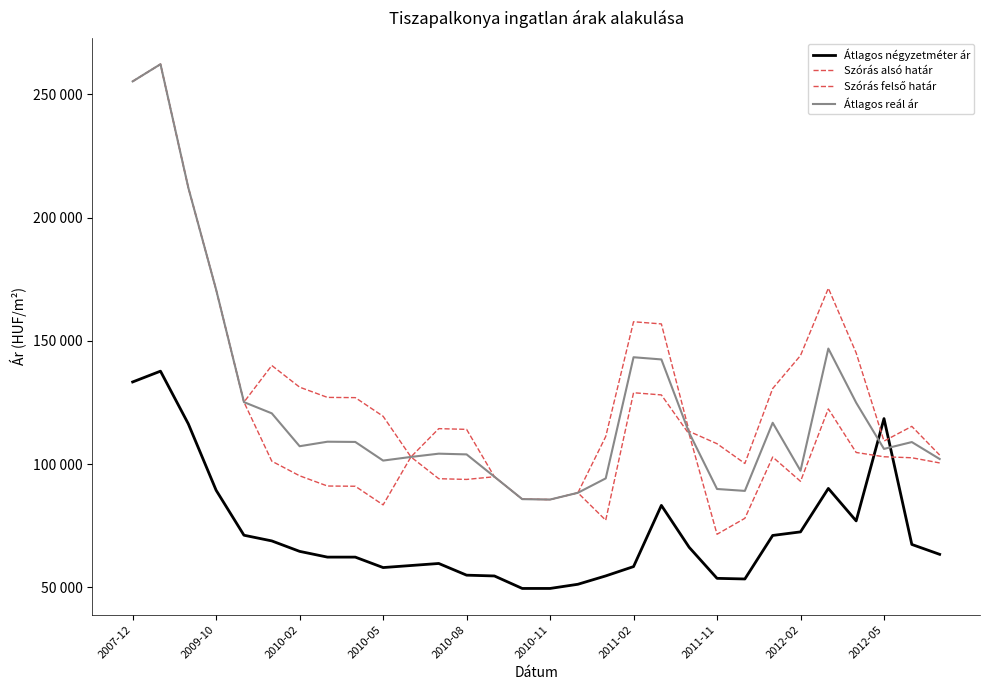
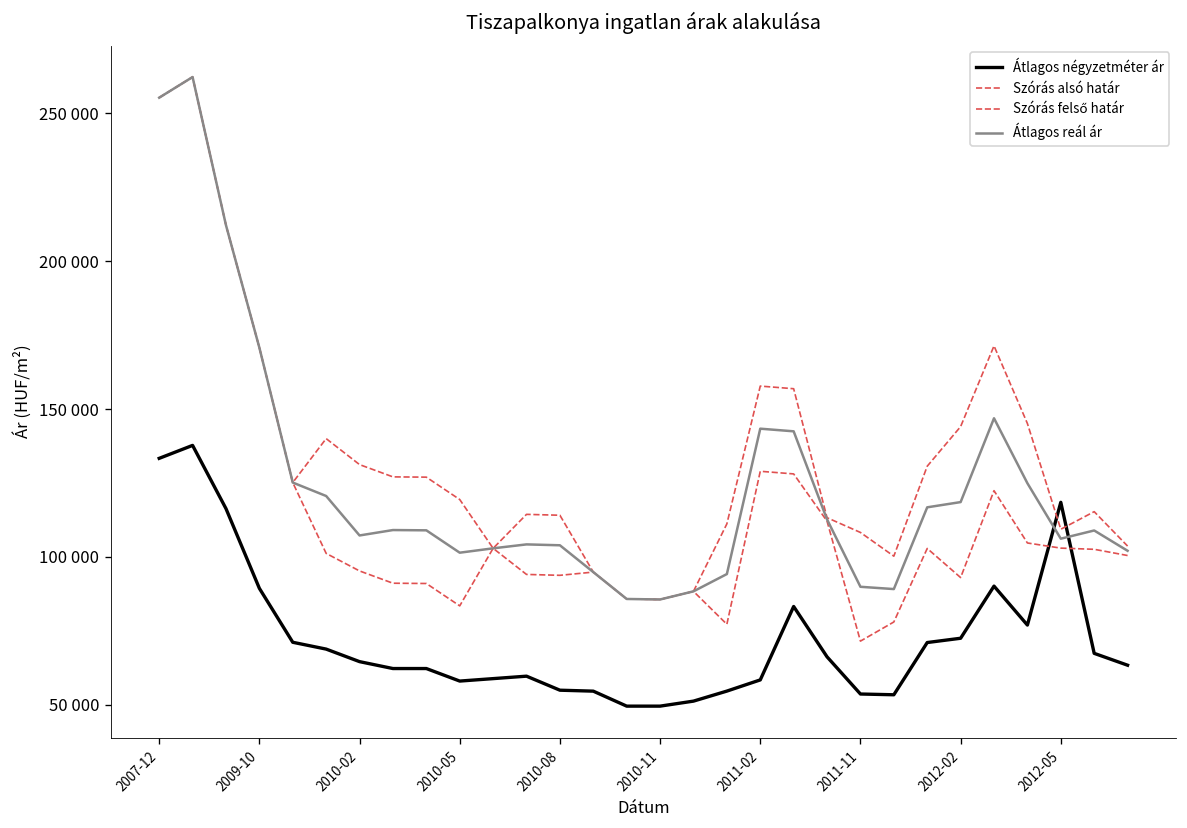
  {
    "Átlagos négyzetméter ár": {
      "2007-12": 133000,
      "2009-10": 89000,
      "2010-02": 65000,
      "2010-05": 58000,
      "2010-08": 55000,
      "2010-11": 50000,
      "2011-02": 58000,
      "2011-11": 54000,
      "2012-02": 73000,
      "2012-05": 118000
    },
    "Átlagos reál ár": {
      "2010-02": 107000,
      "2010-05": 101000,
      "2010-08": 104000,
      "2011-02": 143000,
      "2011-11": 90000,
-     "2012-02": 97000,
+     "2012-02": 119000,
      "2012-05": 106000
    }
  }
